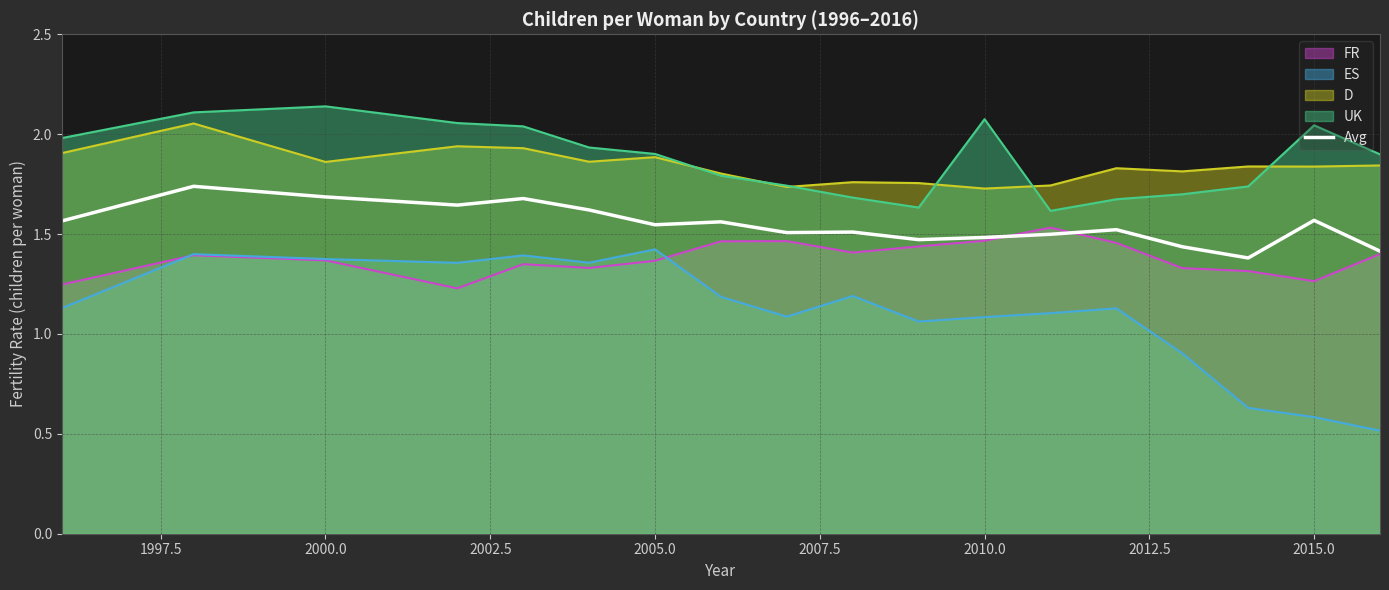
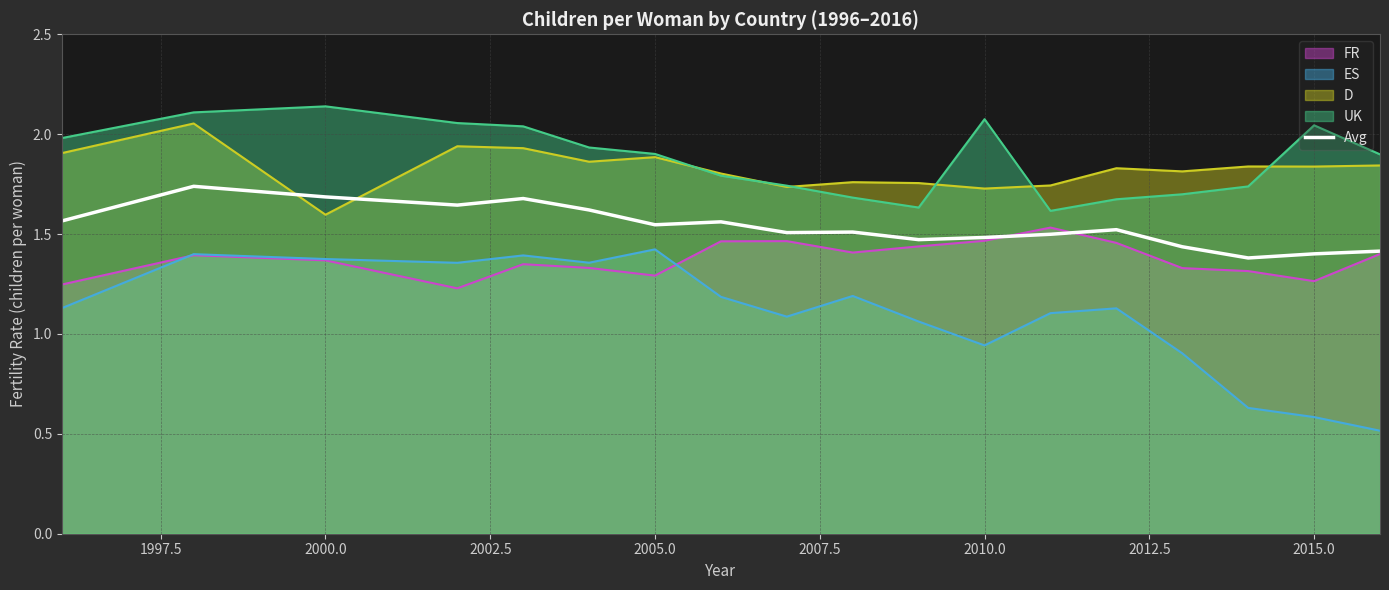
  {
    "FR": {
-     "2005.0": 1.37,
+     "2005.0": 1.29,
      "2010.0": 1.47,
      "2015.0": 1.26
    },
    "ES": {
      "2005.0": 1.42,
-     "2010.0": 1.08,
+     "2010.0": 0.94,
      "2015.0": 0.58
    },
    "D": {
-     "2000.0": 1.86,
+     "2000.0": 1.60,
      "2005.0": 1.89,
      "2010.0": 1.73,
      "2015.0": 1.84
    },
    "UK": {
      "2000.0": 2.14,
      "2005.0": 1.90,
      "2010.0": 2.07
    },
    "Avg": {
      "2000.0": 1.69,
      "2005.0": 1.55,
      "2010.0": 1.48,
-     "2015.0": 1.57
+     "2015.0": 1.40
    }
  }
